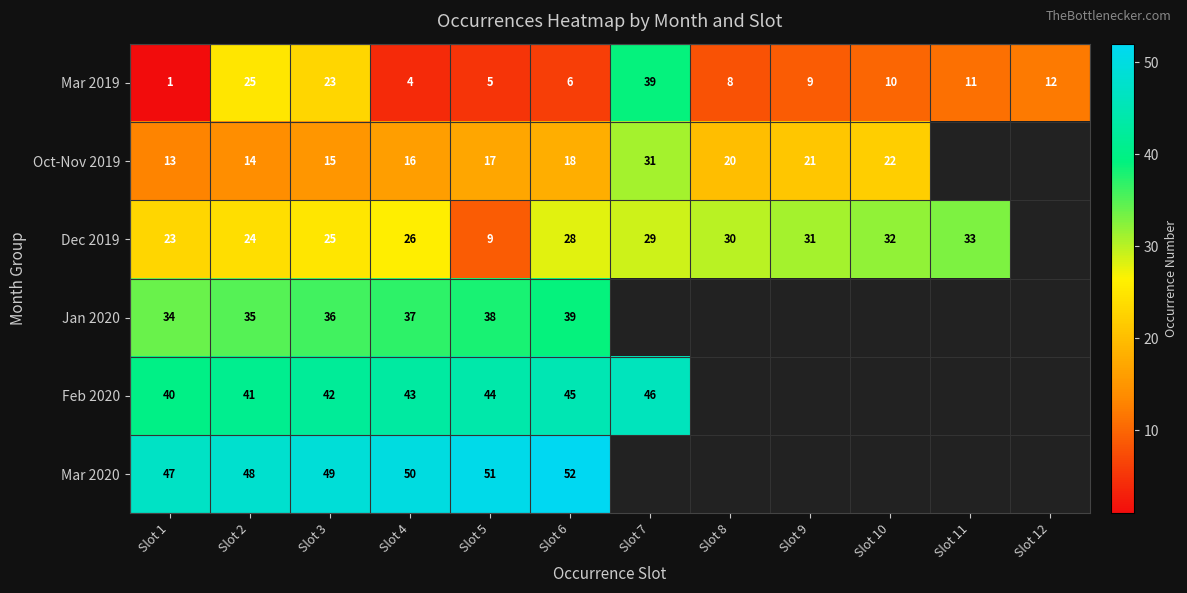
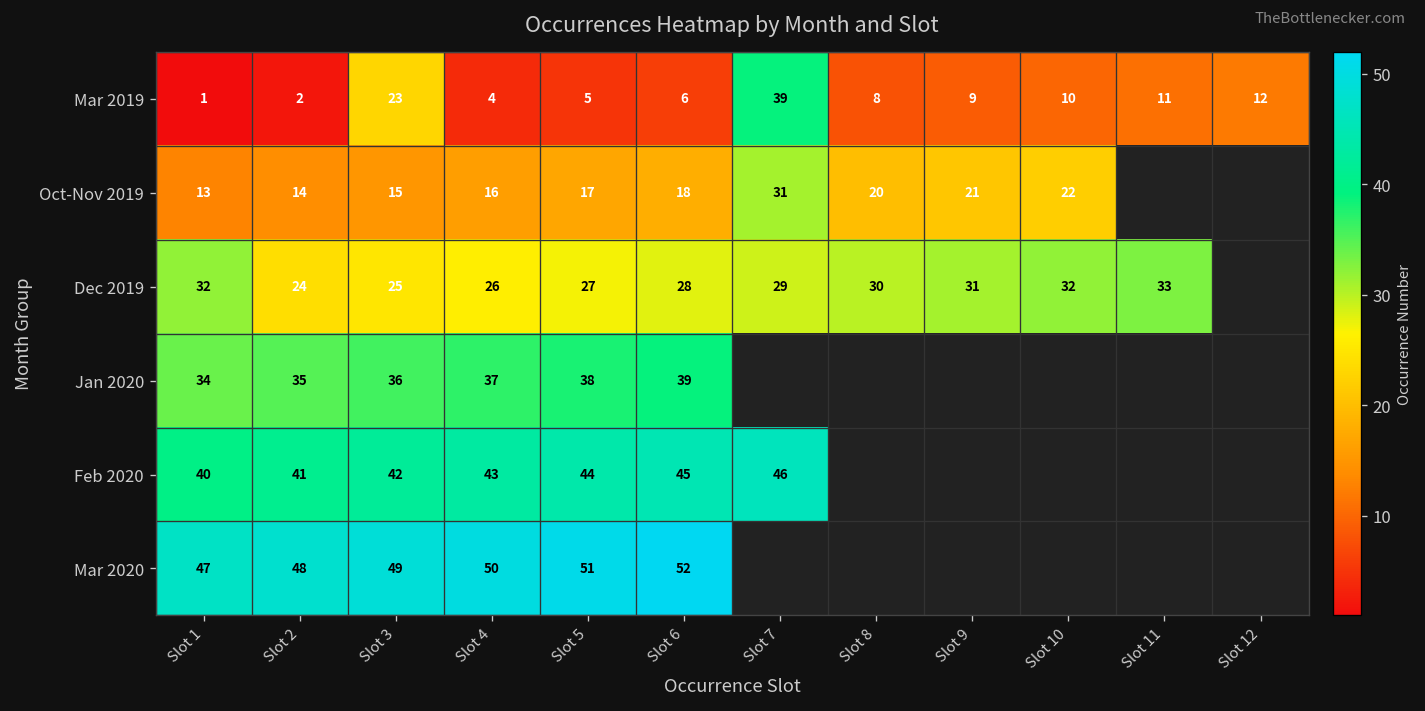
  {
    "Mar 2019": {
      "Slot 1": 1,
-     "Slot 2": 25,
+     "Slot 2": 2,
      "Slot 3": 23,
      "Slot 4": 4,
      "Slot 5": 5,
      "Slot 6": 6,
      "Slot 7": 39,
      "Slot 8": 8,
      "Slot 9": 9,
      "Slot 10": 10,
      "Slot 11": 11,
      "Slot 12": 12
    },
    "Oct-Nov 2019": {
      "Slot 1": 13,
      "Slot 2": 14,
      "Slot 3": 15,
      "Slot 4": 16,
      "Slot 5": 17,
      "Slot 6": 18,
      "Slot 7": 31,
      "Slot 8": 20,
      "Slot 9": 21,
      "Slot 10": 22
    },
    "Dec 2019": {
-     "Slot 1": 23,
+     "Slot 1": 32,
      "Slot 2": 24,
      "Slot 3": 25,
      "Slot 4": 26,
-     "Slot 5": 9,
+     "Slot 5": 27,
      "Slot 6": 28,
      "Slot 7": 29,
      "Slot 8": 30,
      "Slot 9": 31,
      "Slot 10": 32,
      "Slot 11": 33
    },
    "Jan 2020": {
      "Slot 1": 34,
      "Slot 2": 35,
      "Slot 3": 36,
      "Slot 4": 37,
      "Slot 5": 38,
      "Slot 6": 39
    },
    "Feb 2020": {
      "Slot 1": 40,
      "Slot 2": 41,
      "Slot 3": 42,
      "Slot 4": 43,
      "Slot 5": 44,
      "Slot 6": 45,
      "Slot 7": 46
    },
    "Mar 2020": {
      "Slot 1": 47,
      "Slot 2": 48,
      "Slot 3": 49,
      "Slot 4": 50,
      "Slot 5": 51,
      "Slot 6": 52
    }
  }
